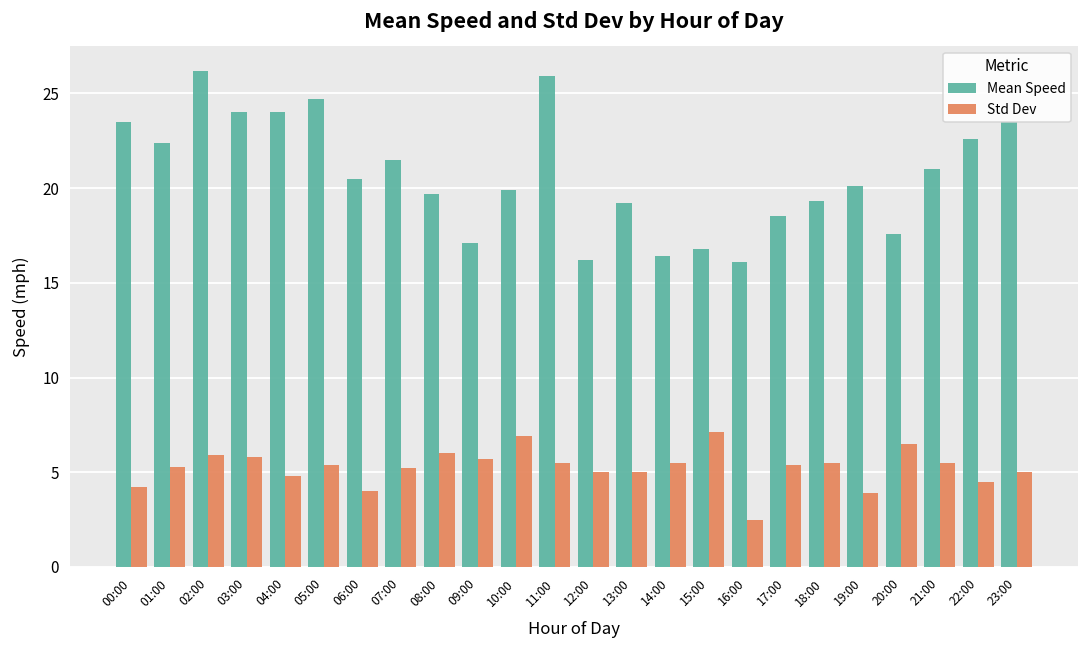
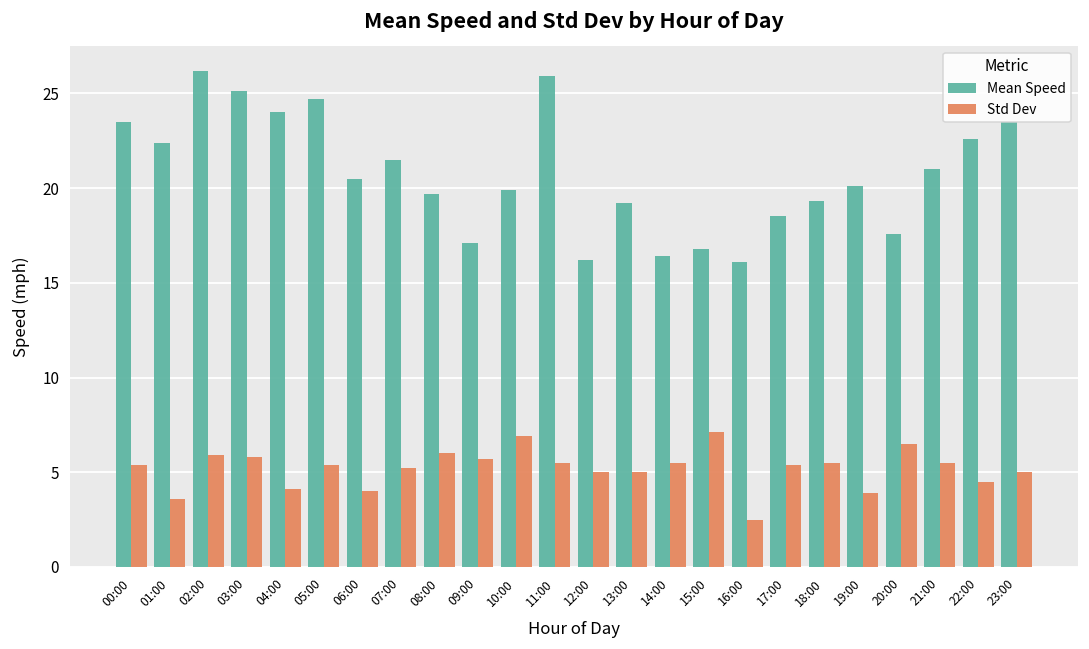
  {
    "Mean Speed": {
      "00:00": 23.5,
      "01:00": 22.4,
      "02:00": 26.2,
-     "03:00": 24.0,
+     "03:00": 25.1,
      "04:00": 24.0,
      "05:00": 24.7,
      "06:00": 20.5,
      "07:00": 21.5,
      "08:00": 19.7,
      "09:00": 17.1,
      "10:00": 19.9,
      "11:00": 25.9,
      "12:00": 16.2,
      "13:00": 19.2,
      "14:00": 16.4,
      "15:00": 16.8,
      "16:00": 16.1,
      "17:00": 18.5,
      "18:00": 19.3,
      "19:00": 20.1,
      "20:00": 17.6,
      "21:00": 21.0,
      "22:00": 22.6,
      "23:00": 23.5
    },
    "Std Dev": {
-     "00:00": 4.2,
-     "01:00": 5.3,
+     "00:00": 5.4,
+     "01:00": 3.6,
      "02:00": 5.9,
      "03:00": 5.8,
-     "04:00": 4.8,
+     "04:00": 4.1,
      "05:00": 5.4,
      "06:00": 4.0,
      "07:00": 5.2,
      "08:00": 6.0,
      "09:00": 5.7,
      "10:00": 6.9,
      "11:00": 5.5,
      "12:00": 5.0,
      "13:00": 5.0,
      "14:00": 5.5,
      "15:00": 7.1,
      "16:00": 2.5,
      "17:00": 5.4,
      "18:00": 5.5,
      "19:00": 3.9,
      "20:00": 6.5,
      "21:00": 5.5,
      "22:00": 4.5,
      "23:00": 5.0
    }
  }
